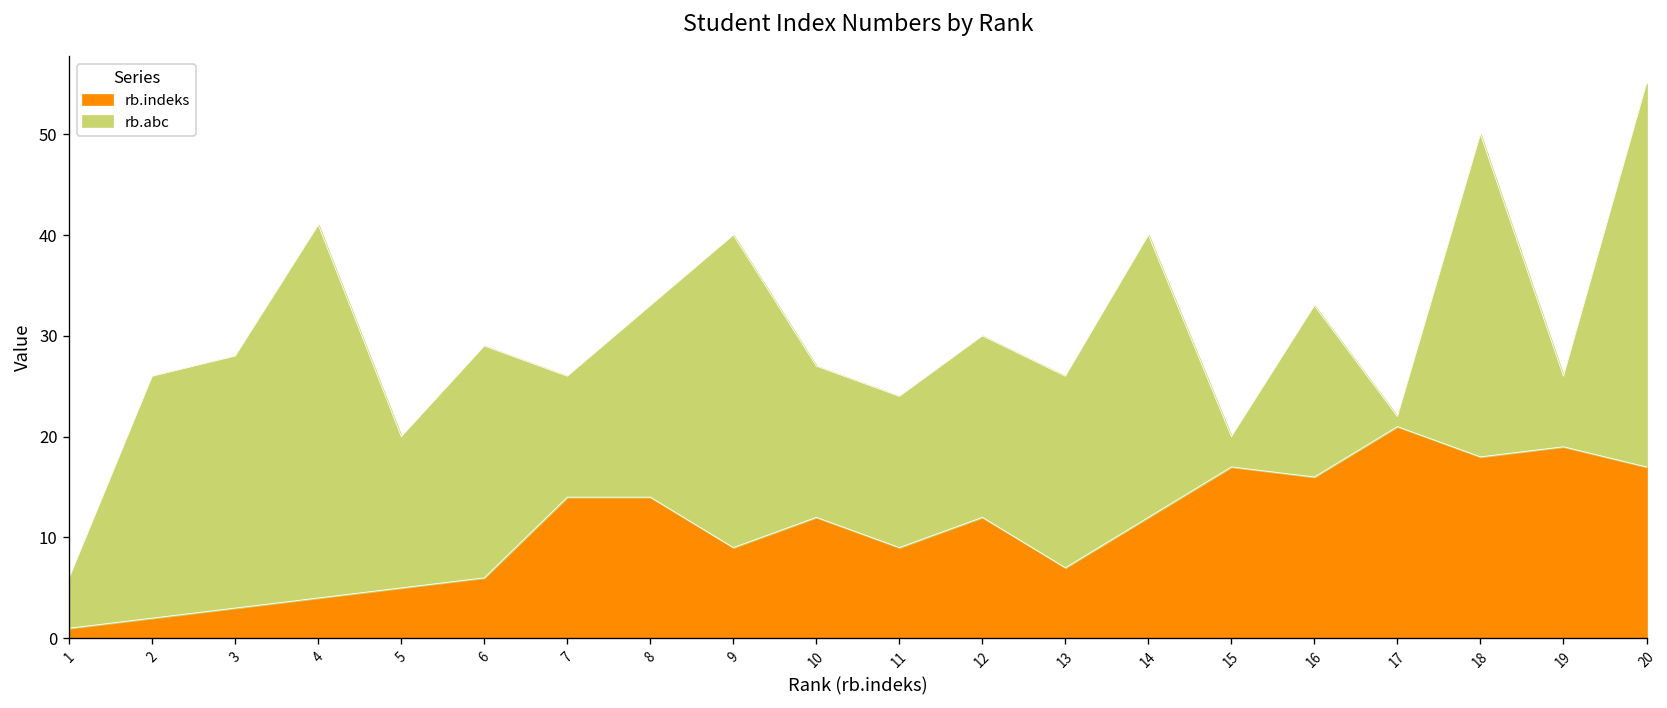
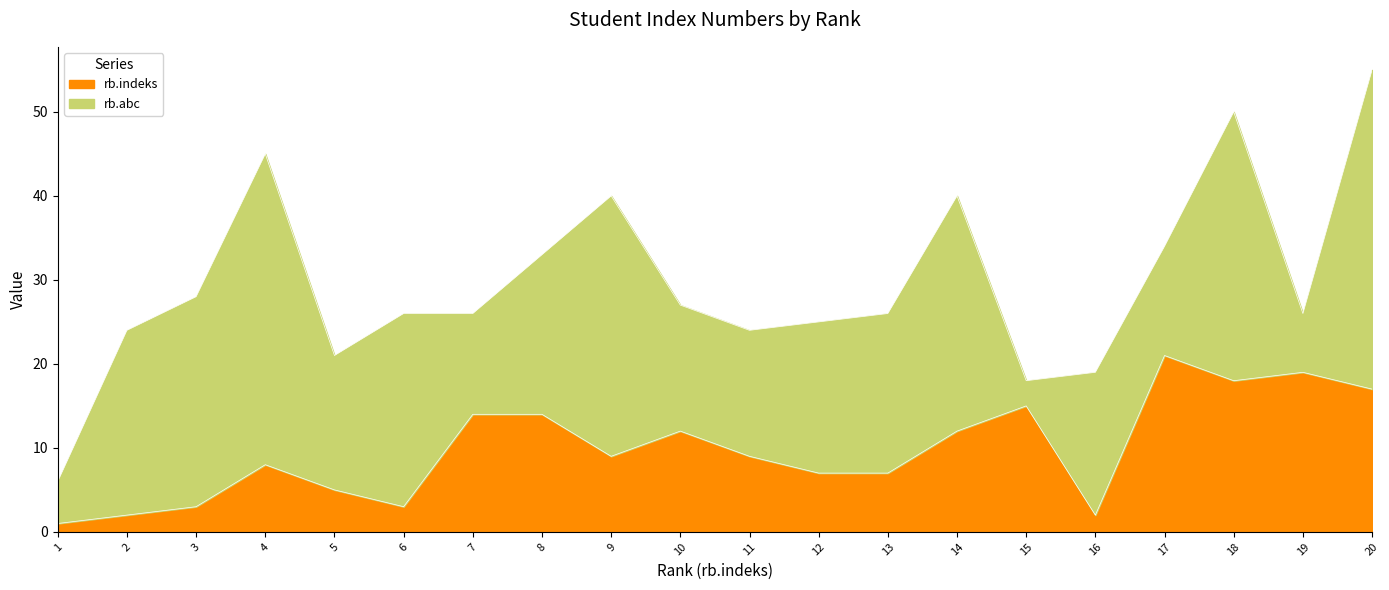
  {
    "rb.indeks": {
      "1": 1,
      "2": 2,
      "3": 3,
-     "4": 4,
+     "4": 8,
      "5": 5,
-     "6": 6,
+     "6": 3,
      "7": 14,
      "8": 14,
      "9": 9,
      "10": 12,
      "11": 9,
-     "12": 12,
+     "12": 7,
      "13": 7,
      "14": 12,
-     "15": 17,
-     "16": 16,
+     "15": 15,
+     "16": 2,
      "17": 21,
      "18": 18,
      "19": 19,
      "20": 17
    },
    "rb.abc": {
      "1": 5,
-     "2": 24,
+     "2": 22,
      "3": 25,
      "4": 37,
-     "5": 15,
+     "5": 16,
      "6": 23,
      "7": 12,
      "8": 19,
      "9": 31,
      "10": 15,
      "11": 15,
      "12": 18,
      "13": 19,
      "14": 28,
      "15": 3,
      "16": 17,
-     "17": 1,
+     "17": 13,
      "18": 32,
      "19": 7,
      "20": 38
    }
  }
